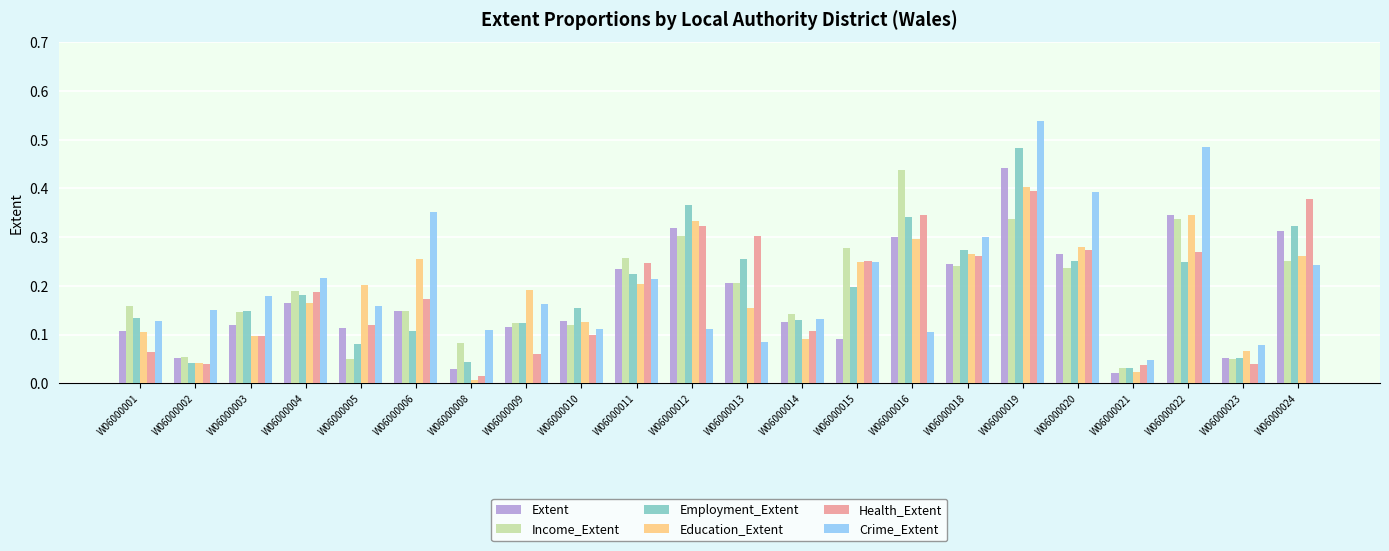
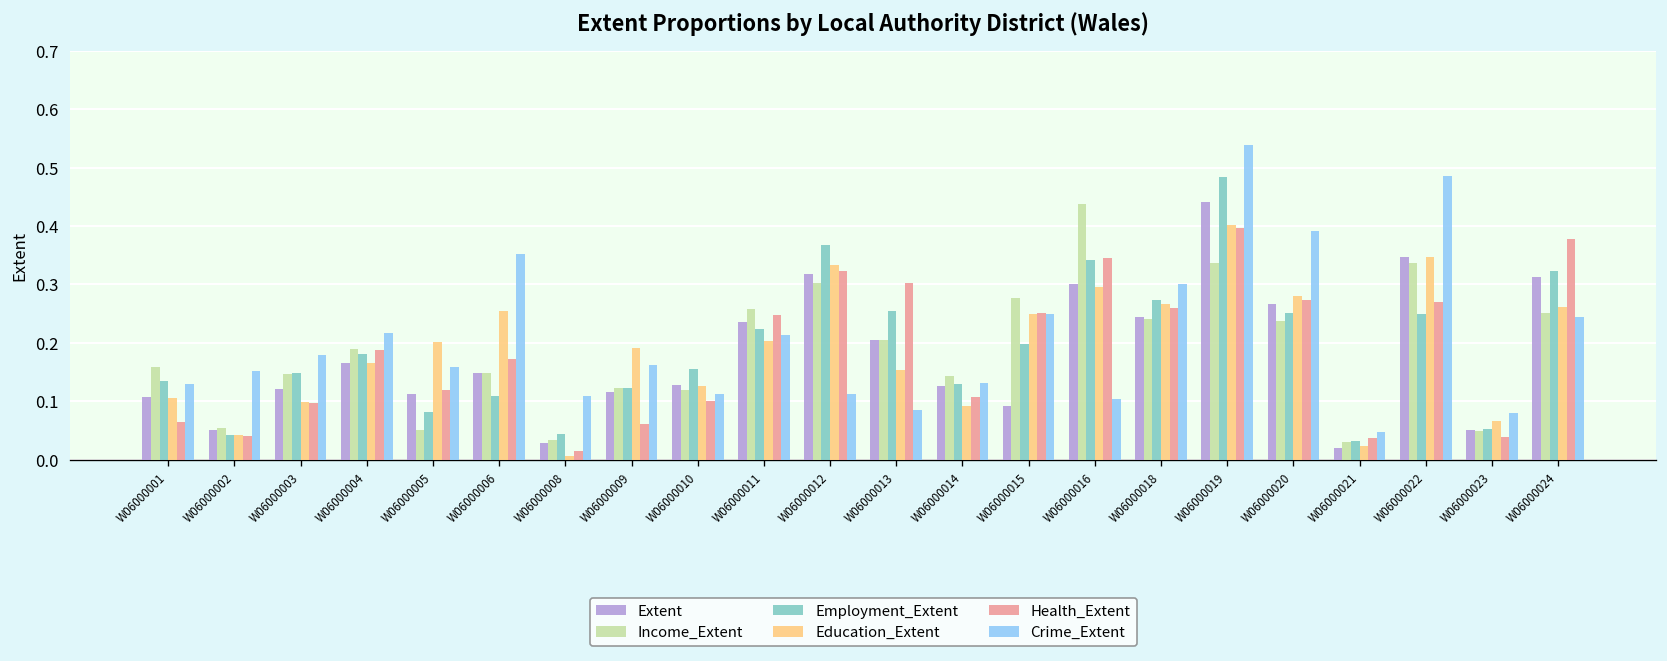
  {
    "Extent": {
      "W06000001": 0.11,
      "W06000002": 0.05,
      "W06000003": 0.12,
      "W06000004": 0.17,
      "W06000005": 0.11,
      "W06000006": 0.15,
      "W06000008": 0.03,
      "W06000009": 0.12,
      "W06000010": 0.13,
      "W06000011": 0.24,
      "W06000012": 0.32,
      "W06000013": 0.21,
      "W06000014": 0.13,
      "W06000015": 0.09,
      "W06000016": 0.30,
      "W06000018": 0.24,
      "W06000019": 0.44,
      "W06000020": 0.27,
      "W06000021": 0.02,
      "W06000022": 0.35,
      "W06000023": 0.05,
      "W06000024": 0.31
    },
    "Income_Extent": {
      "W06000001": 0.16,
      "W06000002": 0.05,
      "W06000003": 0.15,
      "W06000004": 0.19,
      "W06000005": 0.05,
      "W06000006": 0.15,
-     "W06000008": 0.08,
+     "W06000008": 0.03,
      "W06000009": 0.12,
      "W06000010": 0.12,
      "W06000011": 0.26,
      "W06000012": 0.30,
      "W06000013": 0.21,
      "W06000014": 0.14,
      "W06000015": 0.28,
      "W06000016": 0.44,
      "W06000018": 0.24,
      "W06000019": 0.34,
      "W06000020": 0.24,
      "W06000021": 0.03,
      "W06000022": 0.34,
      "W06000023": 0.05,
      "W06000024": 0.25
    }
  }
